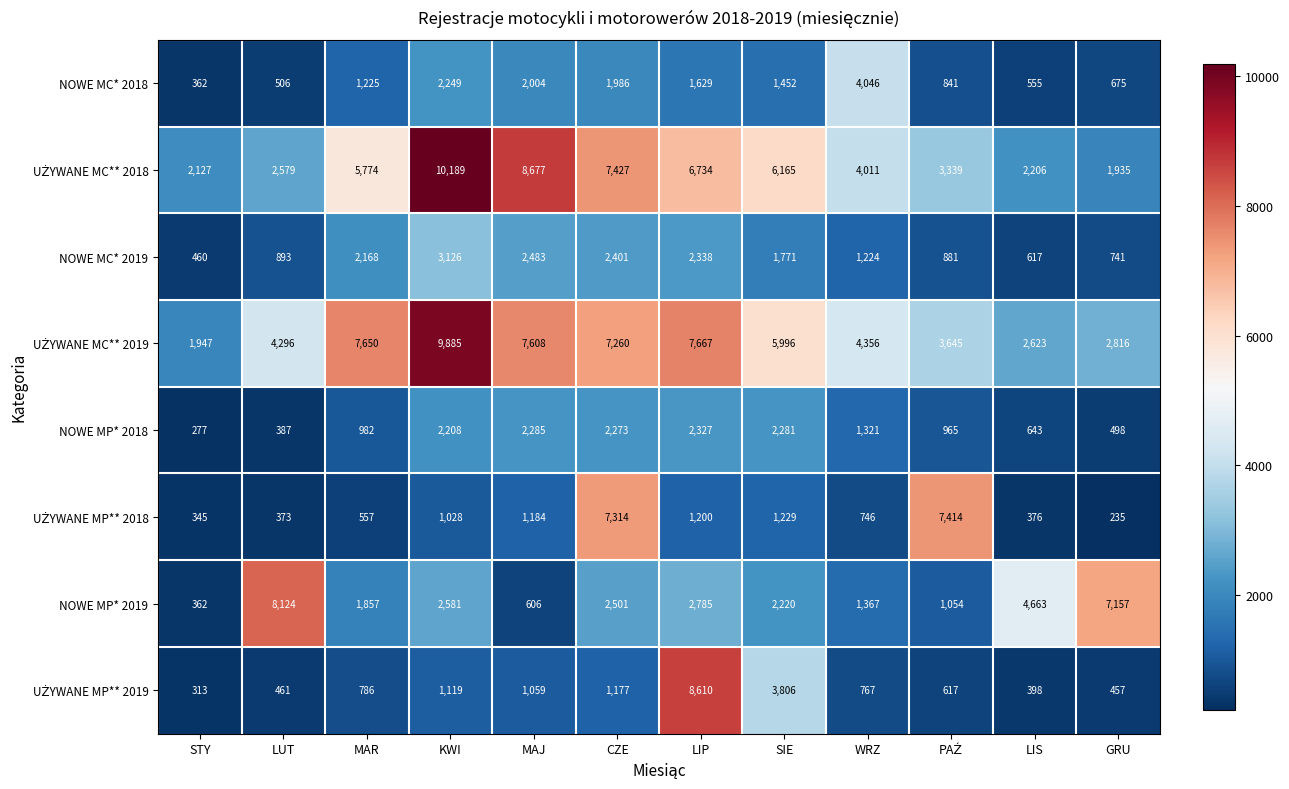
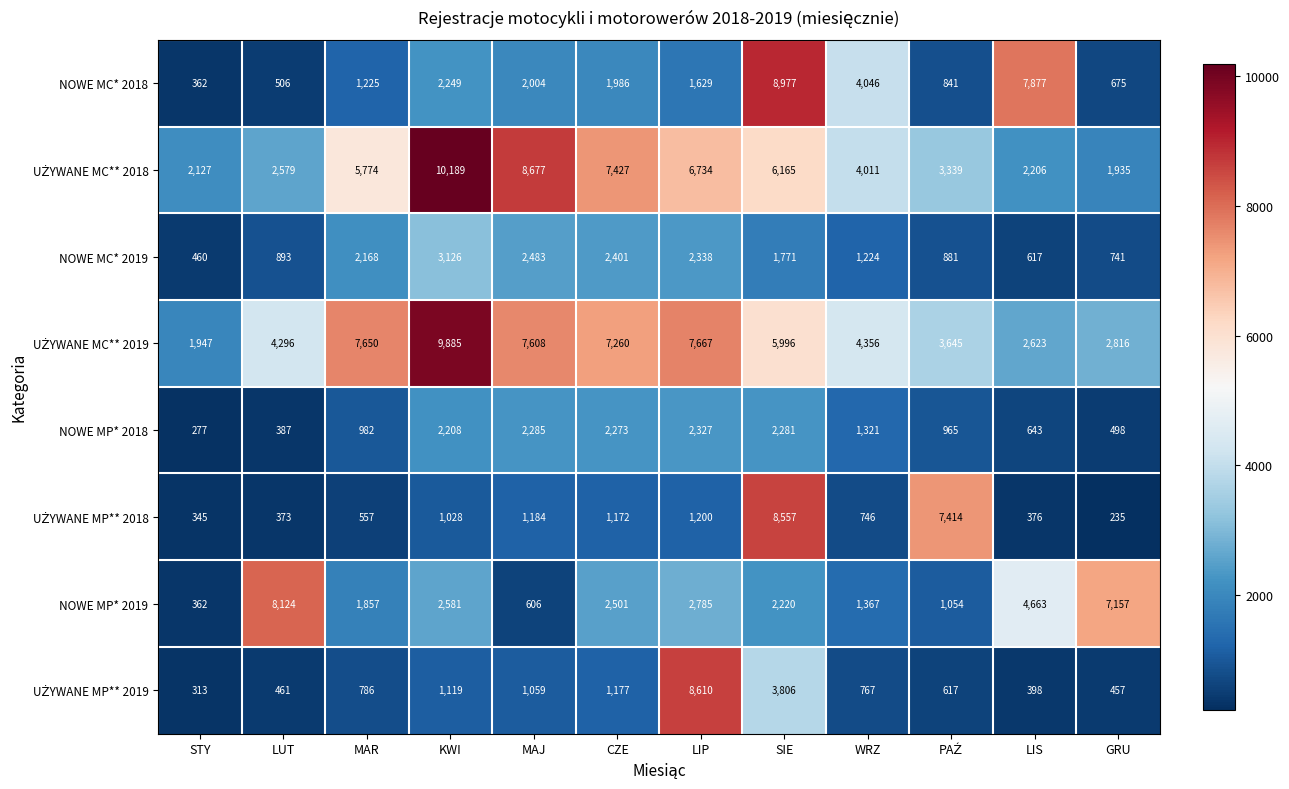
  {
    "NOWE MC* 2018": {
      "STY": "362",
      "LUT": "506",
      "MAR": "1,225",
      "KWI": "2,249",
      "MAJ": "2,004",
      "CZE": "1,986",
      "LIP": "1,629",
-     "SIE": "1,452",
+     "SIE": "8,977",
      "WRZ": "4,046",
      "PAŹ": "841",
-     "LIS": "555",
+     "LIS": "7,877",
      "GRU": "675"
    },
    "UŻYWANE MC** 2018": {
      "STY": "2,127",
      "LUT": "2,579",
      "MAR": "5,774",
      "KWI": "10,189",
      "MAJ": "8,677",
      "CZE": "7,427",
      "LIP": "6,734",
      "SIE": "6,165",
      "WRZ": "4,011",
      "PAŹ": "3,339",
      "LIS": "2,206",
      "GRU": "1,935"
    },
    "NOWE MC* 2019": {
      "STY": "460",
      "LUT": "893",
      "MAR": "2,168",
      "KWI": "3,126",
      "MAJ": "2,483",
      "CZE": "2,401",
      "LIP": "2,338",
      "SIE": "1,771",
      "WRZ": "1,224",
      "PAŹ": "881",
      "LIS": "617",
      "GRU": "741"
    },
    "UŻYWANE MC** 2019": {
      "STY": "1,947",
      "LUT": "4,296",
      "MAR": "7,650",
      "KWI": "9,885",
      "MAJ": "7,608",
      "CZE": "7,260",
      "LIP": "7,667",
      "SIE": "5,996",
      "WRZ": "4,356",
      "PAŹ": "3,645",
      "LIS": "2,623",
      "GRU": "2,816"
    },
    "NOWE MP* 2018": {
      "STY": "277",
      "LUT": "387",
      "MAR": "982",
      "KWI": "2,208",
      "MAJ": "2,285",
      "CZE": "2,273",
      "LIP": "2,327",
      "SIE": "2,281",
      "WRZ": "1,321",
      "PAŹ": "965",
      "LIS": "643",
      "GRU": "498"
    },
    "UŻYWANE MP** 2018": {
      "STY": "345",
      "LUT": "373",
      "MAR": "557",
      "KWI": "1,028",
      "MAJ": "1,184",
-     "CZE": "7,314",
+     "CZE": "1,172",
      "LIP": "1,200",
-     "SIE": "1,229",
+     "SIE": "8,557",
      "WRZ": "746",
      "PAŹ": "7,414",
      "LIS": "376",
      "GRU": "235"
    },
    "NOWE MP* 2019": {
      "STY": "362",
      "LUT": "8,124",
      "MAR": "1,857",
      "KWI": "2,581",
      "MAJ": "606",
      "CZE": "2,501",
      "LIP": "2,785",
      "SIE": "2,220",
      "WRZ": "1,367",
      "PAŹ": "1,054",
      "LIS": "4,663",
      "GRU": "7,157"
    },
    "UŻYWANE MP** 2019": {
      "STY": "313",
      "LUT": "461",
      "MAR": "786",
      "KWI": "1,119",
      "MAJ": "1,059",
      "CZE": "1,177",
      "LIP": "8,610",
      "SIE": "3,806",
      "WRZ": "767",
      "PAŹ": "617",
      "LIS": "398",
      "GRU": "457"
    }
  }
